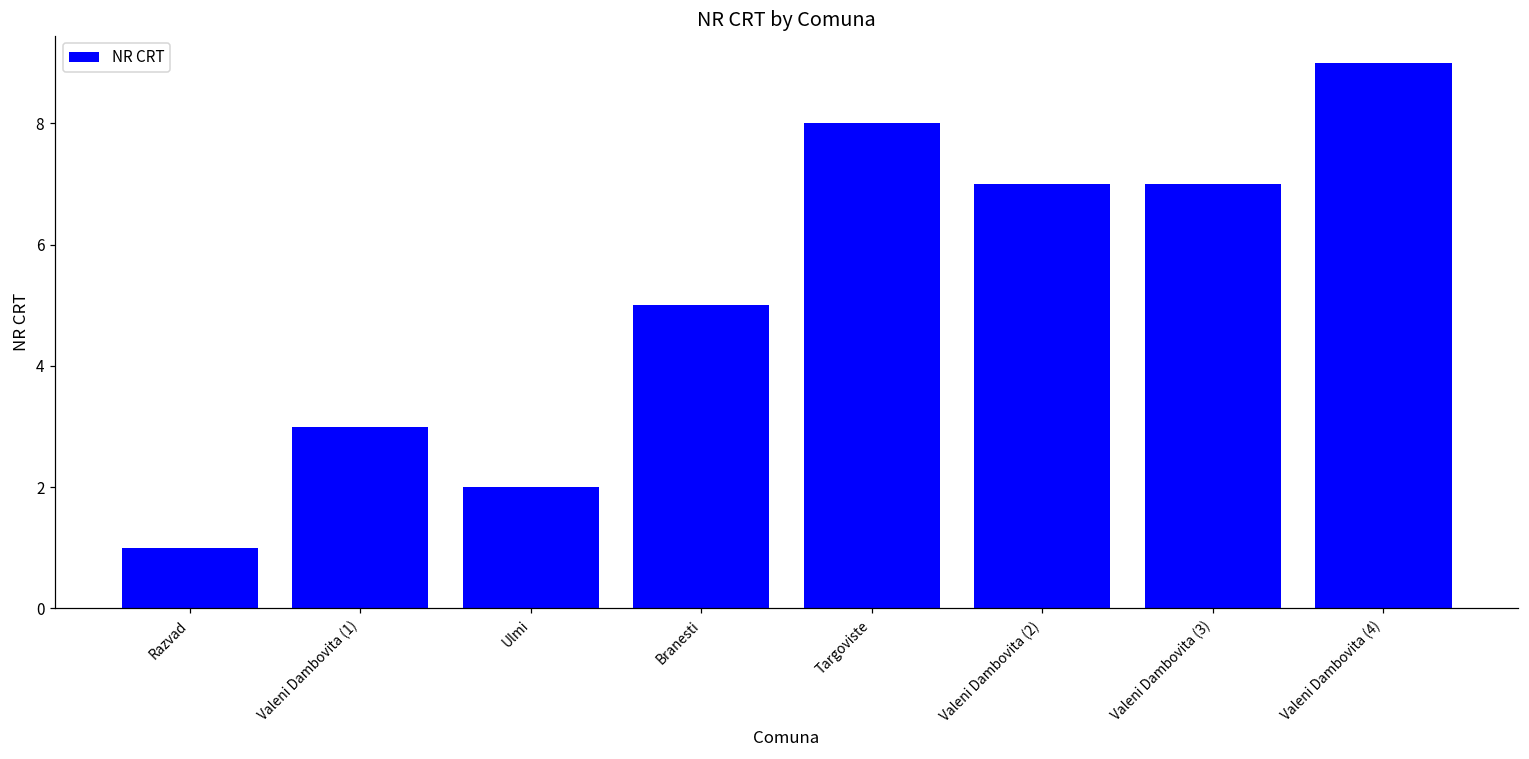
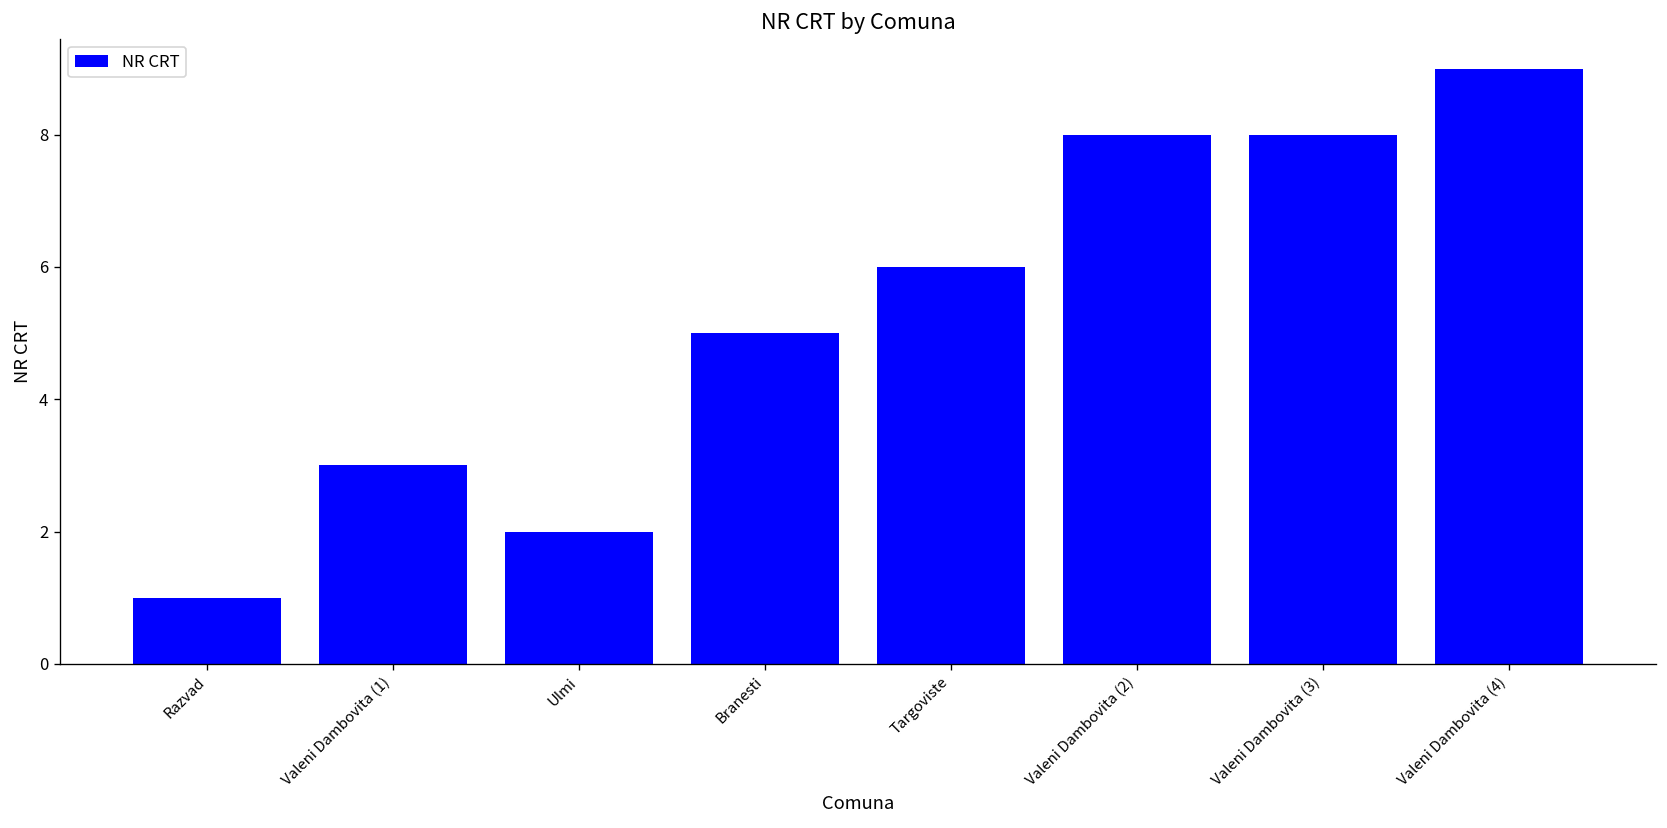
  {
    "Razvad": 1,
    "Valeni Dambovita (1)": 3,
    "Ulmi": 2,
    "Branesti": 5,
-   "Targoviste": 8,
-   "Valeni Dambovita (2)": 7,
-   "Valeni Dambovita (3)": 7,
+   "Targoviste": 6,
+   "Valeni Dambovita (2)": 8,
+   "Valeni Dambovita (3)": 8,
    "Valeni Dambovita (4)": 9
  }
